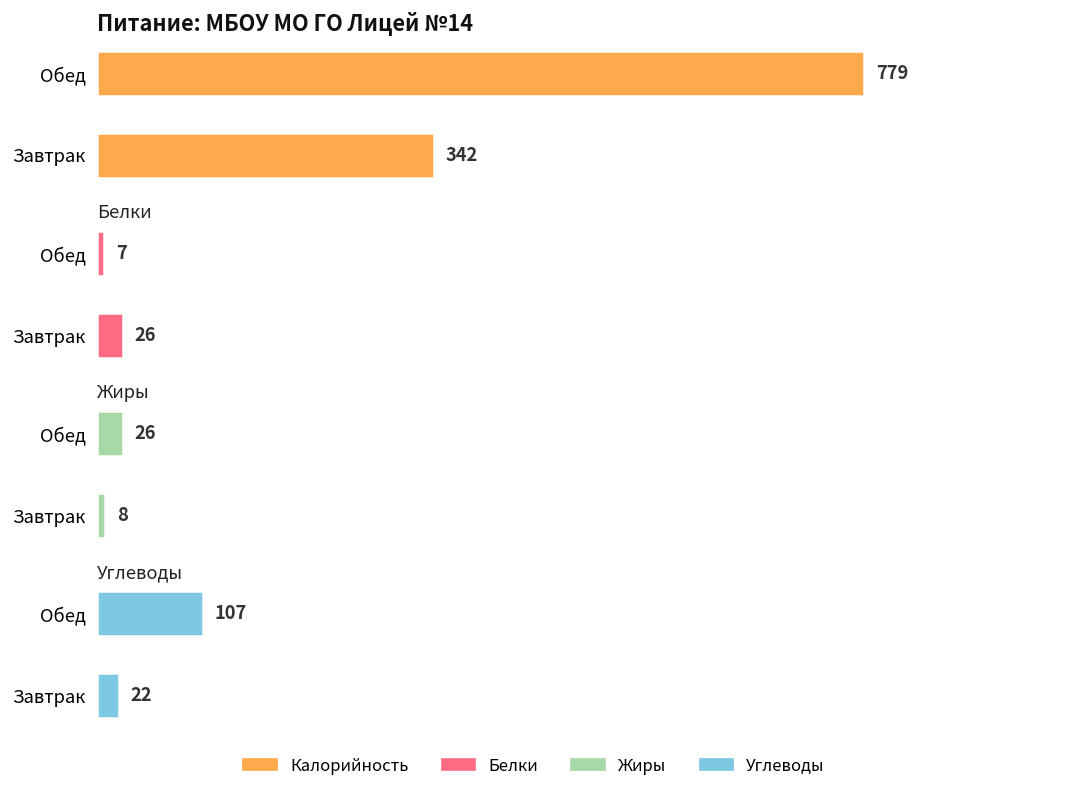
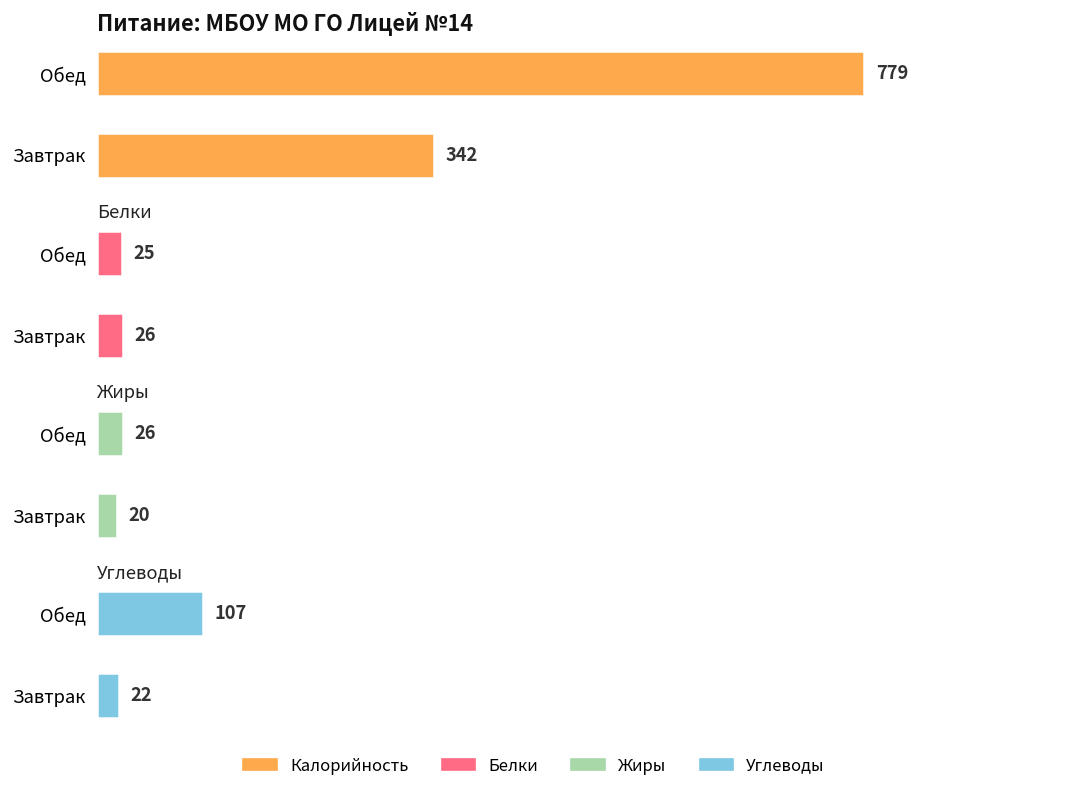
  {
    "Питание: МБОУ МО ГО Лицей №14": {
      "Обед": 779,
      "Завтрак": 342
    },
    "Белки": {
-     "Обед": 7,
+     "Обед": 25,
      "Завтрак": 26
    },
    "Жиры": {
      "Обед": 26,
-     "Завтрак": 8
+     "Завтрак": 20
    },
    "Углеводы": {
      "Обед": 107,
      "Завтрак": 22
    }
  }
